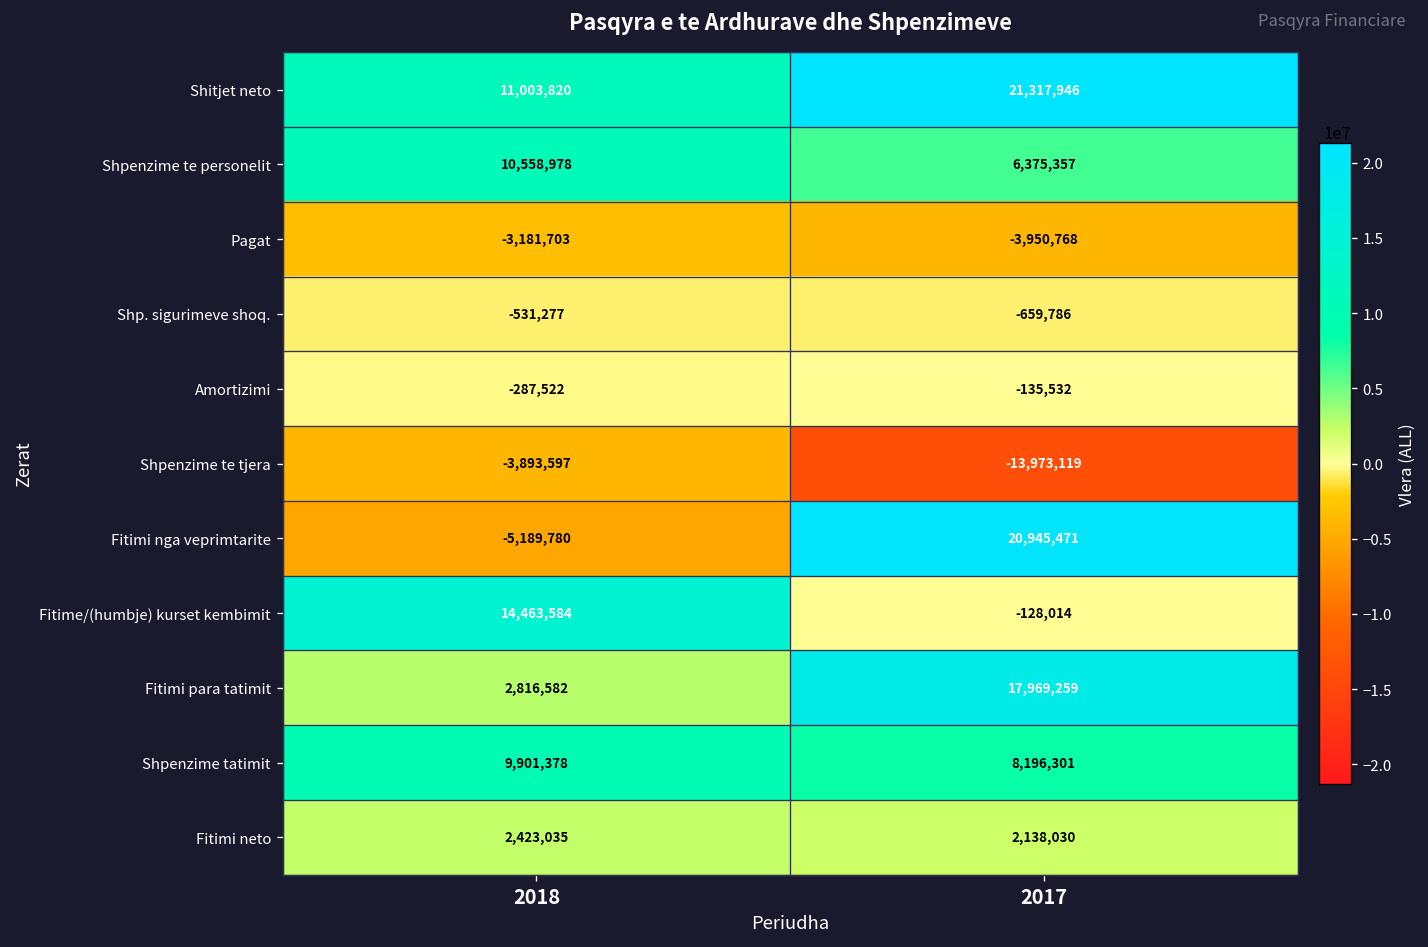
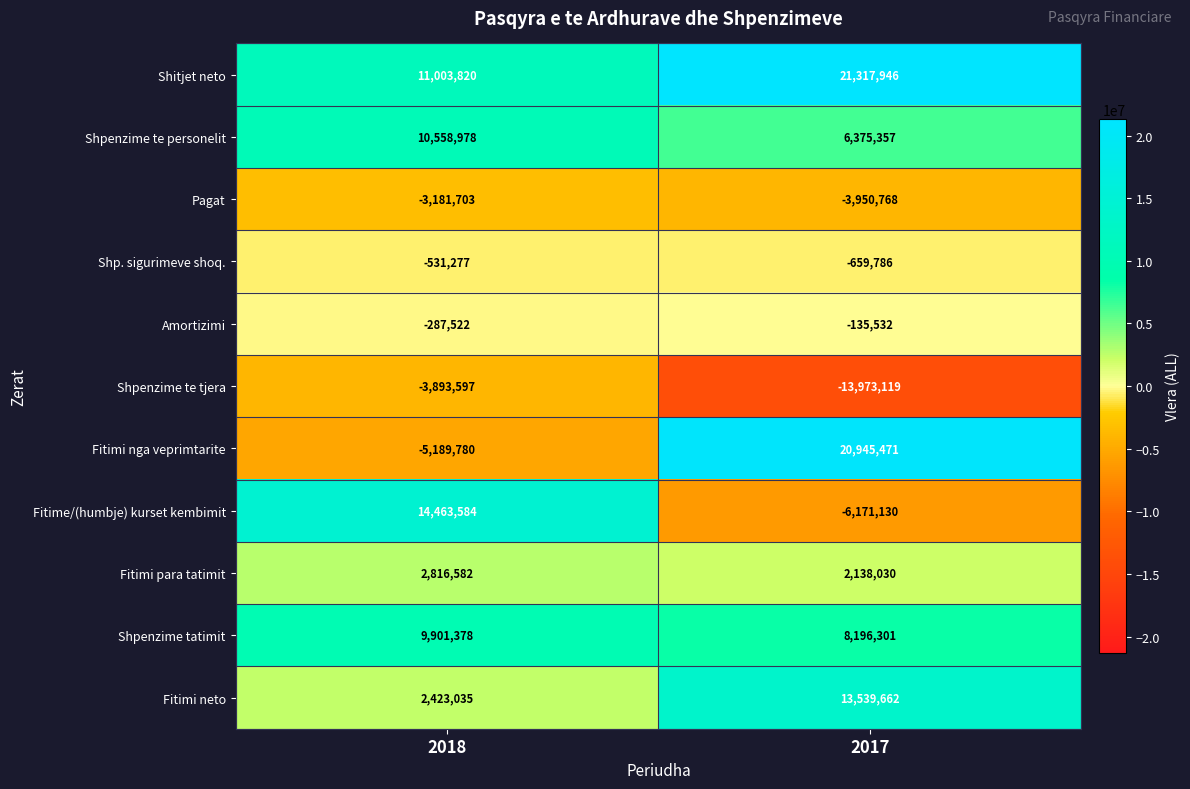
  {
    "Shitjet neto": {
      "2018": "11,003,820",
      "2017": "21,317,946"
    },
    "Shpenzime te personelit": {
      "2018": "10,558,978",
      "2017": "6,375,357"
    },
    "Pagat": {
      "2018": "-3,181,703",
      "2017": "-3,950,768"
    },
    "Shp. sigurimeve shoq.": {
      "2018": "-531,277",
      "2017": "-659,786"
    },
    "Amortizimi": {
      "2018": "-287,522",
      "2017": "-135,532"
    },
    "Shpenzime te tjera": {
      "2018": "-3,893,597",
      "2017": "-13,973,119"
    },
    "Fitimi nga veprimtarite": {
      "2018": "-5,189,780",
      "2017": "20,945,471"
    },
    "Fitime/(humbje) kurset kembimit": {
      "2018": "14,463,584",
-     "2017": "-128,014"
+     "2017": "-6,171,130"
    },
    "Fitimi para tatimit": {
      "2018": "2,816,582",
-     "2017": "17,969,259"
+     "2017": "2,138,030"
    },
    "Shpenzime tatimit": {
      "2018": "9,901,378",
      "2017": "8,196,301"
    },
    "Fitimi neto": {
      "2018": "2,423,035",
-     "2017": "2,138,030"
+     "2017": "13,539,662"
    }
  }
